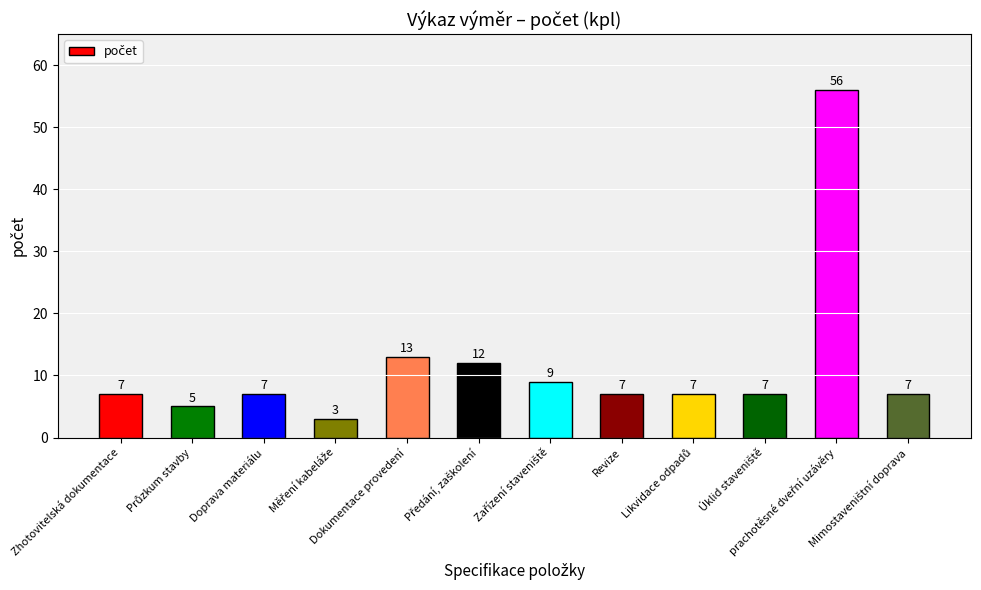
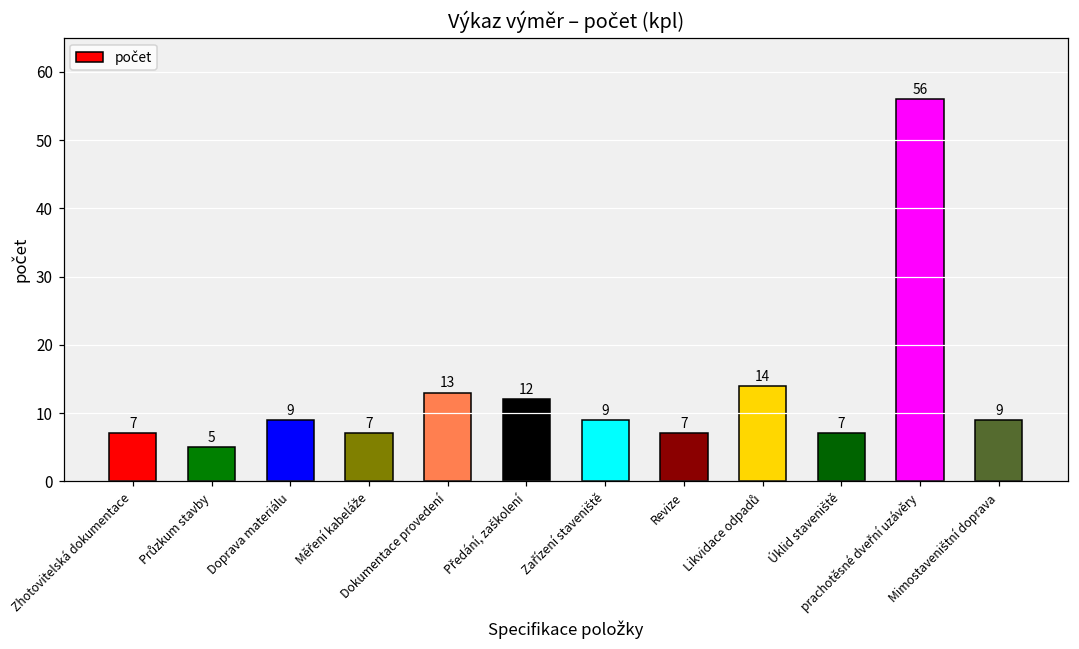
  {
    "Zhotovitelská dokumentace": 7,
    "Průzkum stavby": 5,
-   "Doprava materiálu": 7,
-   "Měření kabeláže": 3,
+   "Doprava materiálu": 9,
+   "Měření kabeláže": 7,
    "Dokumentace provedení": 13,
    "Předání, zaškolení": 12,
    "Zařízení staveniště": 9,
    "Revize": 7,
-   "Likvidace odpadů": 7,
+   "Likvidace odpadů": 14,
    "Úklid staveniště": 7,
    "prachotěsné dveřní uzávěry": 56,
-   "Mimostaveništní doprava": 7
+   "Mimostaveništní doprava": 9
  }
